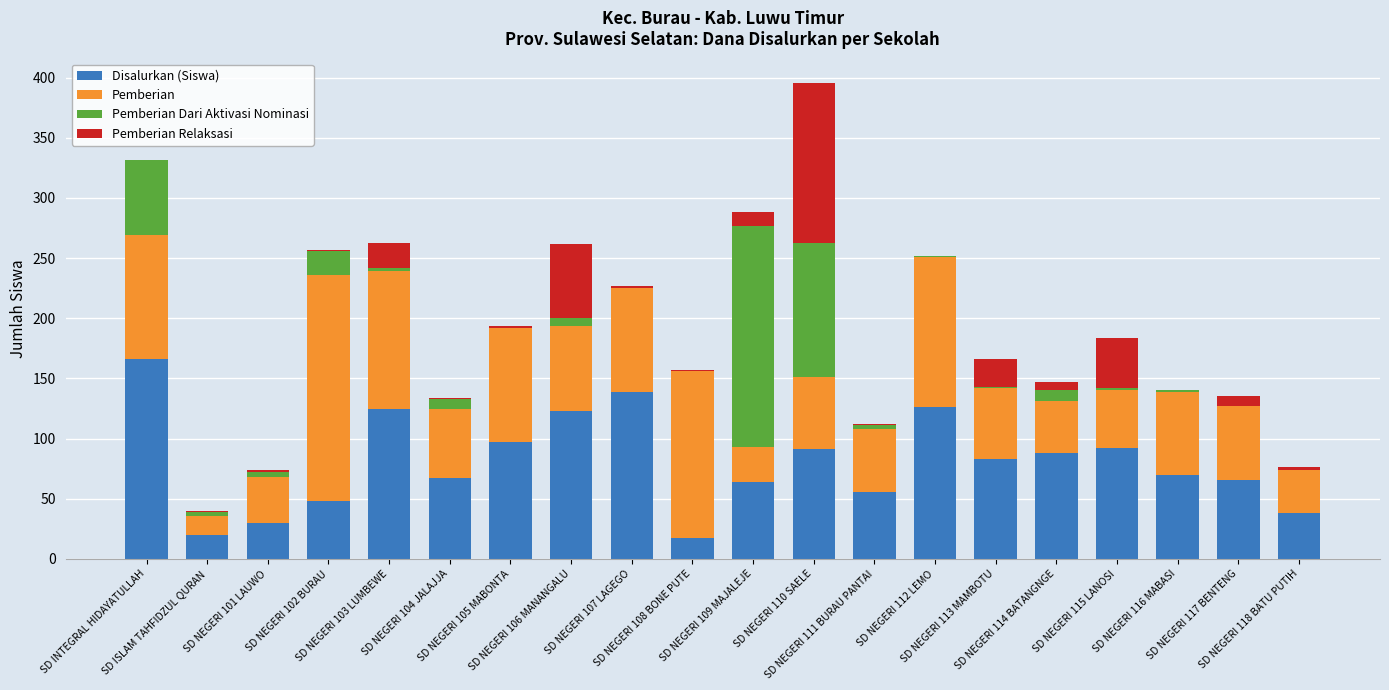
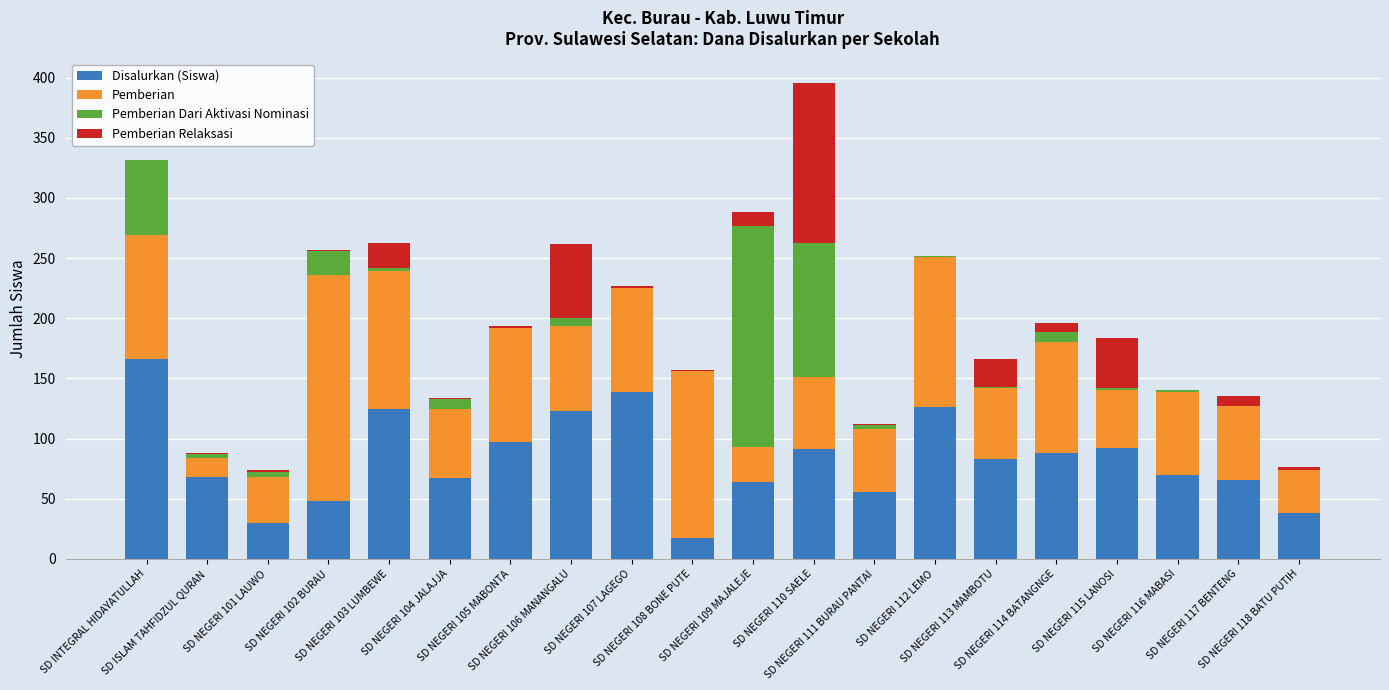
  {
    "Disalurkan (Siswa)": {
      "SD INTEGRAL HIDAYATULLAH": 166,
-     "SD ISLAM TAHFIDZUL QURAN": 20,
+     "SD ISLAM TAHFIDZUL QURAN": 68,
      "SD NEGERI 101 LAUWO": 30,
      "SD NEGERI 102 BURAU": 48,
      "SD NEGERI 103 LUMBEWE": 125,
      "SD NEGERI 104 JALAJJA": 67,
      "SD NEGERI 105 MABONTA": 97,
      "SD NEGERI 106 MANANGALU": 123,
      "SD NEGERI 107 LAGEGO": 139,
      "SD NEGERI 108 BONE PUTE": 17,
      "SD NEGERI 109 MAJALEJE": 64,
      "SD NEGERI 110 SAELE": 91,
      "SD NEGERI 111 BURAU PANTAI": 56,
      "SD NEGERI 112 LEMO": 126,
      "SD NEGERI 113 MAMBOTU": 83,
      "SD NEGERI 114 BATANGNGE": 88,
      "SD NEGERI 115 LANOSI": 92,
      "SD NEGERI 116 MABASI": 70,
      "SD NEGERI 117 BENTENG": 66,
      "SD NEGERI 118 BATU PUTIH": 38
    },
    "Pemberian": {
      "SD INTEGRAL HIDAYATULLAH": 103,
      "SD ISLAM TAHFIDZUL QURAN": 16,
      "SD NEGERI 101 LAUWO": 38,
      "SD NEGERI 102 BURAU": 188,
      "SD NEGERI 103 LUMBEWE": 114,
      "SD NEGERI 104 JALAJJA": 58,
      "SD NEGERI 105 MABONTA": 95,
      "SD NEGERI 106 MANANGALU": 71,
      "SD NEGERI 107 LAGEGO": 86,
      "SD NEGERI 108 BONE PUTE": 139,
      "SD NEGERI 109 MAJALEJE": 29,
      "SD NEGERI 110 SAELE": 60,
      "SD NEGERI 111 BURAU PANTAI": 52,
      "SD NEGERI 112 LEMO": 125,
      "SD NEGERI 113 MAMBOTU": 59,
-     "SD NEGERI 114 BATANGNGE": 43,
+     "SD NEGERI 114 BATANGNGE": 92,
      "SD NEGERI 115 LANOSI": 48,
      "SD NEGERI 116 MABASI": 69,
      "SD NEGERI 117 BENTENG": 61,
      "SD NEGERI 118 BATU PUTIH": 36
    },
    "Pemberian Dari Aktivasi Nominasi": {
      "SD INTEGRAL HIDAYATULLAH": 63,
      "SD ISLAM TAHFIDZUL QURAN": 3,
      "SD NEGERI 101 LAUWO": 4,
      "SD NEGERI 102 BURAU": 20,
      "SD NEGERI 103 LUMBEWE": 3,
      "SD NEGERI 104 JALAJJA": 8,
      "SD NEGERI 105 MABONTA": 0,
      "SD NEGERI 106 MANANGALU": 6,
      "SD NEGERI 107 LAGEGO": 0,
      "SD NEGERI 108 BONE PUTE": 0,
      "SD NEGERI 109 MAJALEJE": 184,
      "SD NEGERI 110 SAELE": 112,
      "SD NEGERI 111 BURAU PANTAI": 3,
      "SD NEGERI 114 BATANGNGE": 9,
      "SD NEGERI 117 BENTENG": 0,
      "SD NEGERI 118 BATU PUTIH": 0
    },
    "Pemberian Relaksasi": {
      "SD INTEGRAL HIDAYATULLAH": 0,
      "SD NEGERI 103 LUMBEWE": 21,
      "SD NEGERI 106 MANANGALU": 62,
      "SD NEGERI 109 MAJALEJE": 11,
      "SD NEGERI 110 SAELE": 133,
      "SD NEGERI 112 LEMO": 0,
      "SD NEGERI 113 MAMBOTU": 23,
      "SD NEGERI 114 BATANGNGE": 7,
      "SD NEGERI 115 LANOSI": 42,
      "SD NEGERI 116 MABASI": 0,
      "SD NEGERI 117 BENTENG": 8
    }
  }
